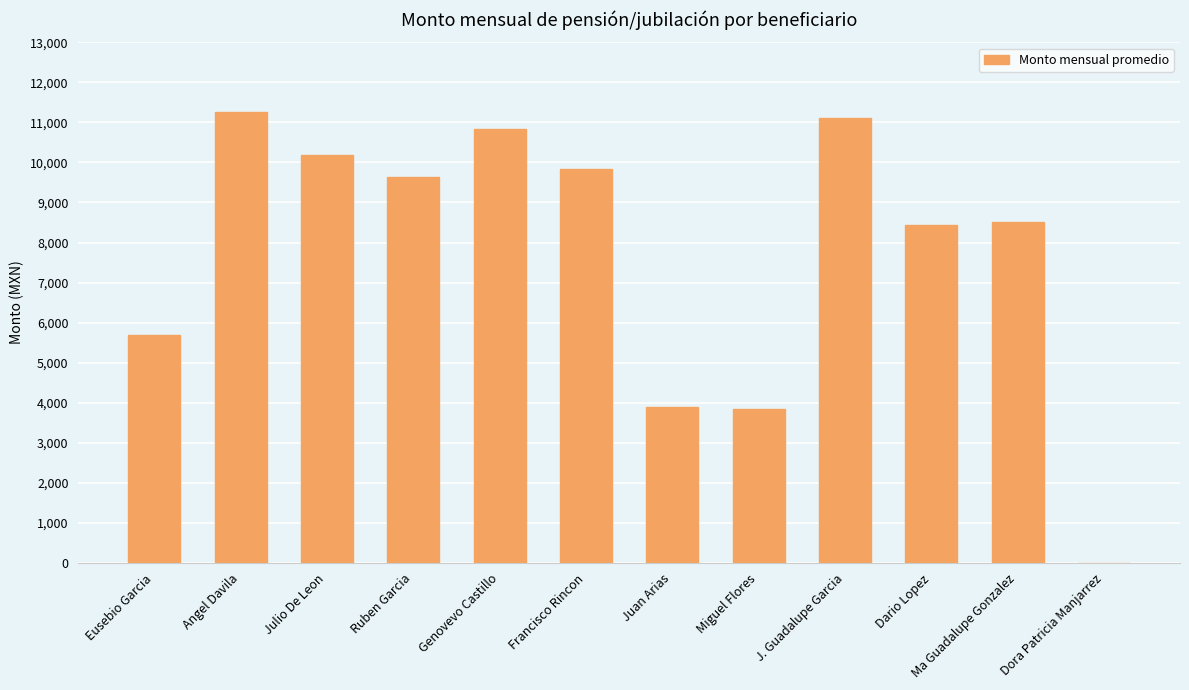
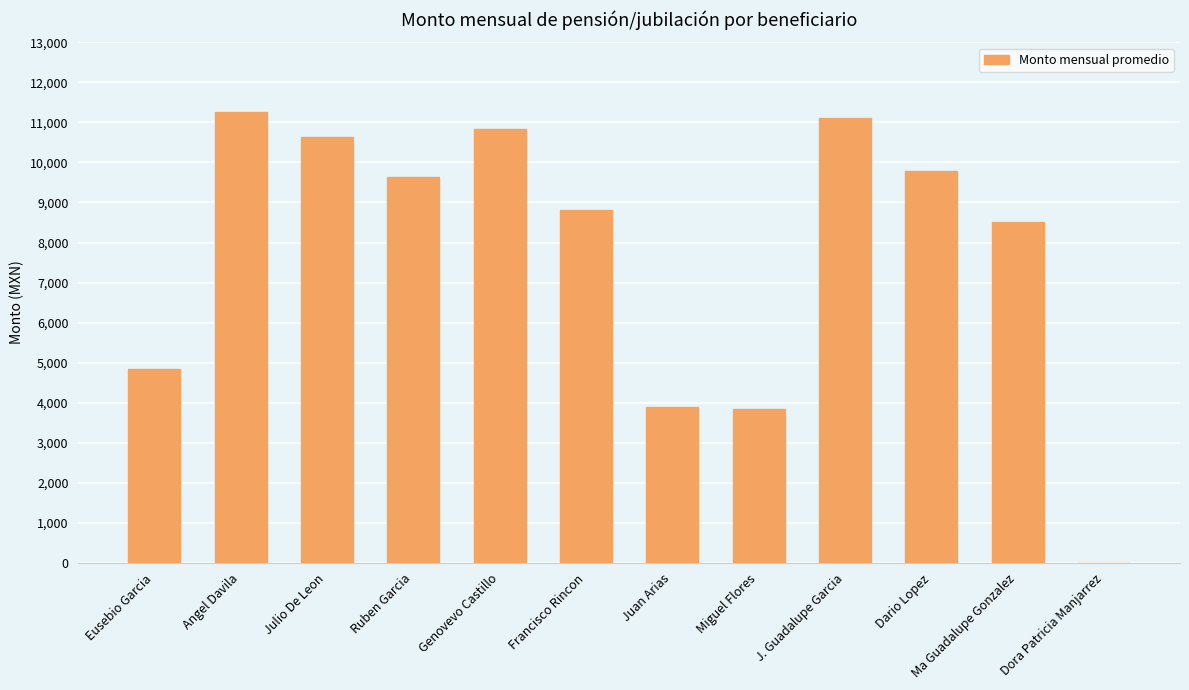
  {
-   "Eusebio Garcia": "5,700",
+   "Eusebio Garcia": "4,800",
    "Angel Davila": "11,300",
-   "Julio De Leon": "10,200",
+   "Julio De Leon": "10,600",
    "Ruben Garcia": "9,600",
    "Genovevo Castillo": "10,800",
-   "Francisco Rincon": "9,800",
+   "Francisco Rincon": "8,800",
    "Juan Arias": "3,900",
    "Miguel Flores": "3,800",
    "J. Guadalupe Garcia": "11,100",
-   "Dario Lopez": "8,400",
+   "Dario Lopez": "9,800",
    "Ma Guadalupe Gonzalez": "8,500",
    "Dora Patricia Manjarrez": "0"
  }
